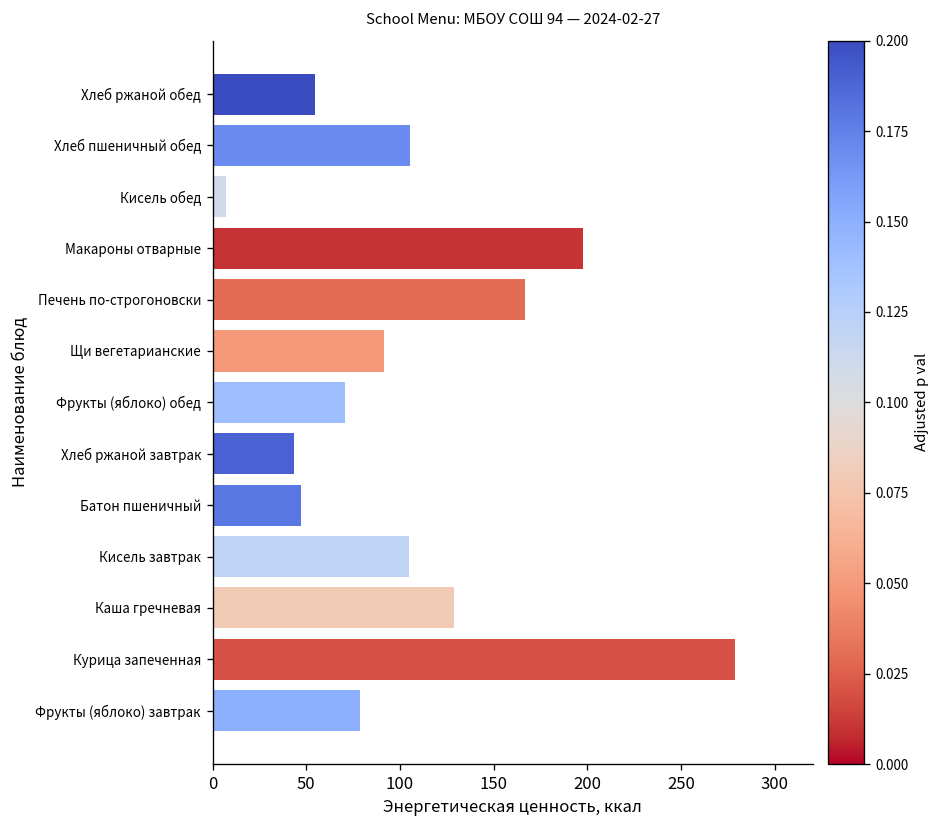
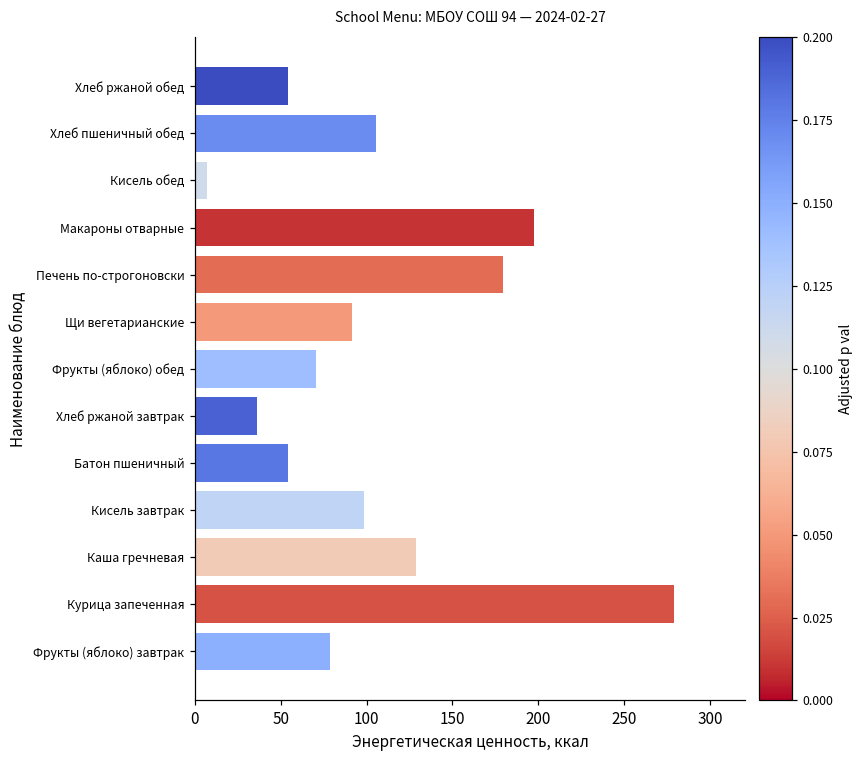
  {
    "Хлеб ржаной обед": 54,
    "Хлеб пшеничный обед": 106,
    "Кисель обед": 7,
    "Макароны отварные": 198,
-   "Печень по-строгоновски": 167,
+   "Печень по-строгоновски": 179,
    "Щи вегетарианские": 91,
    "Фрукты (яблоко) обед": 71,
-   "Хлеб ржаной завтрак": 43,
-   "Батон пшеничный": 47,
-   "Кисель завтрак": 105,
+   "Хлеб ржаной завтрак": 36,
+   "Батон пшеничный": 54,
+   "Кисель завтрак": 99,
    "Каша гречневая": 129,
    "Курица запеченная": 279,
    "Фрукты (яблоко) завтрак": 79
  }
